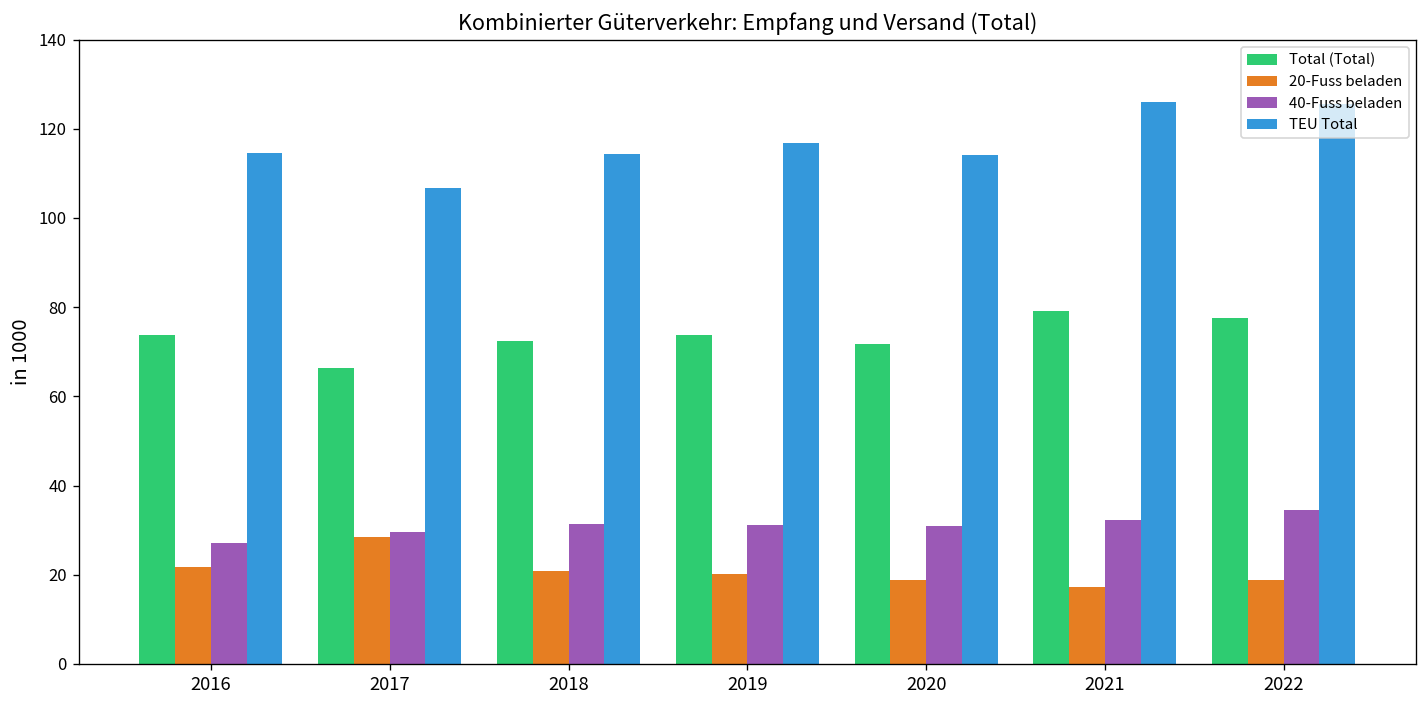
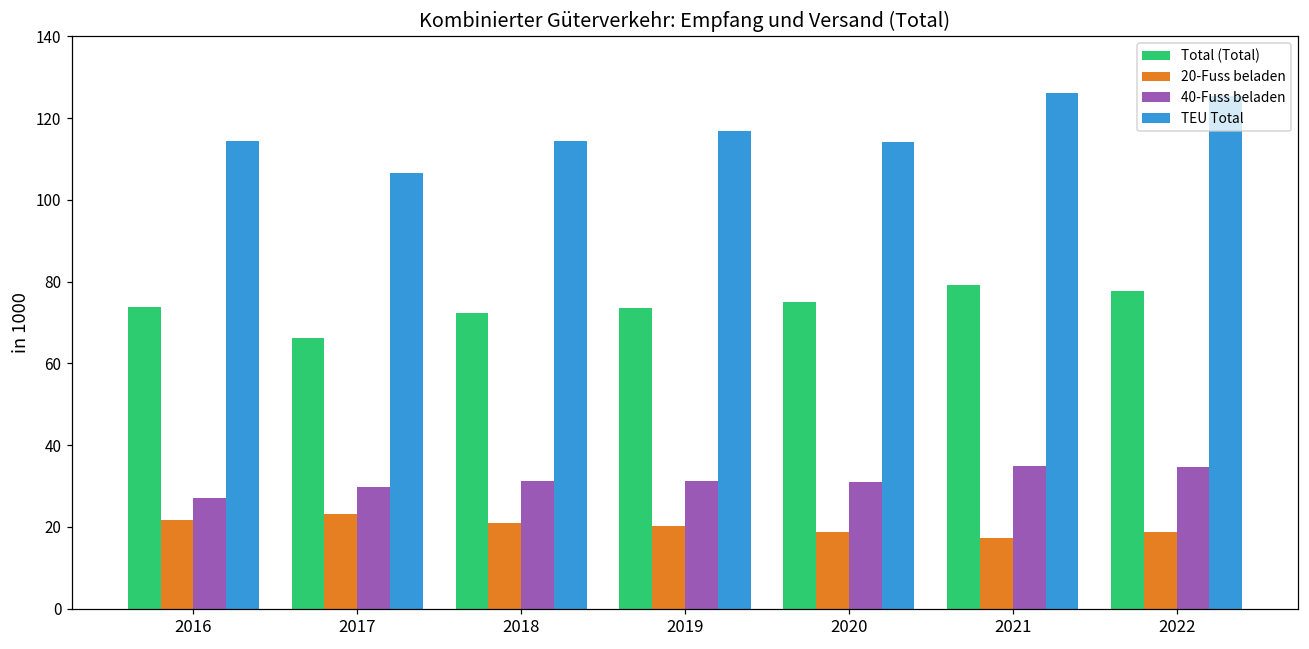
  {
    "Total (Total)": {
      "2016": 74,
      "2017": 66,
      "2018": 72,
      "2019": 74,
-     "2020": 72,
+     "2020": 75,
      "2021": 79,
      "2022": 78
    },
    "20-Fuss beladen": {
      "2016": 22,
-     "2017": 28,
+     "2017": 23,
      "2018": 21,
      "2019": 20,
      "2020": 19,
      "2021": 17,
      "2022": 19
    },
    "40-Fuss beladen": {
      "2016": 27,
      "2017": 30,
      "2018": 31,
      "2019": 31,
      "2020": 31,
-     "2021": 32,
+     "2021": 35,
      "2022": 35
    },
    "TEU Total": {
      "2016": 114,
      "2017": 107,
      "2018": 114,
      "2019": 117,
      "2020": 114,
      "2021": 126
    }
  }
